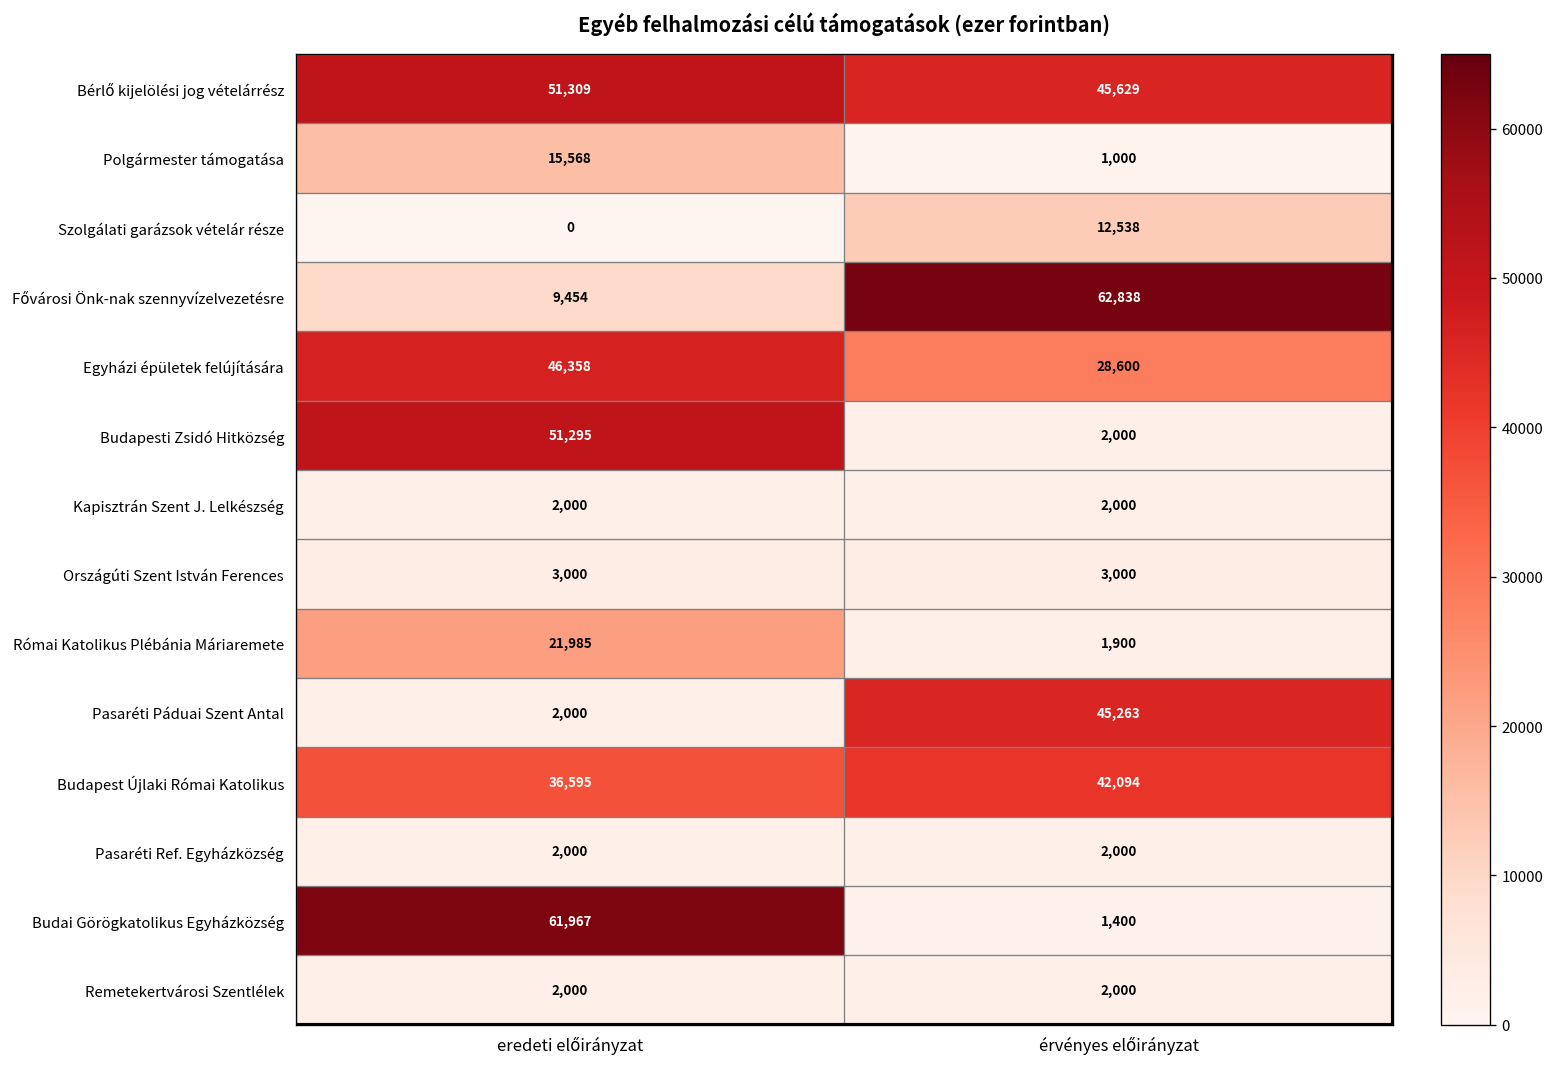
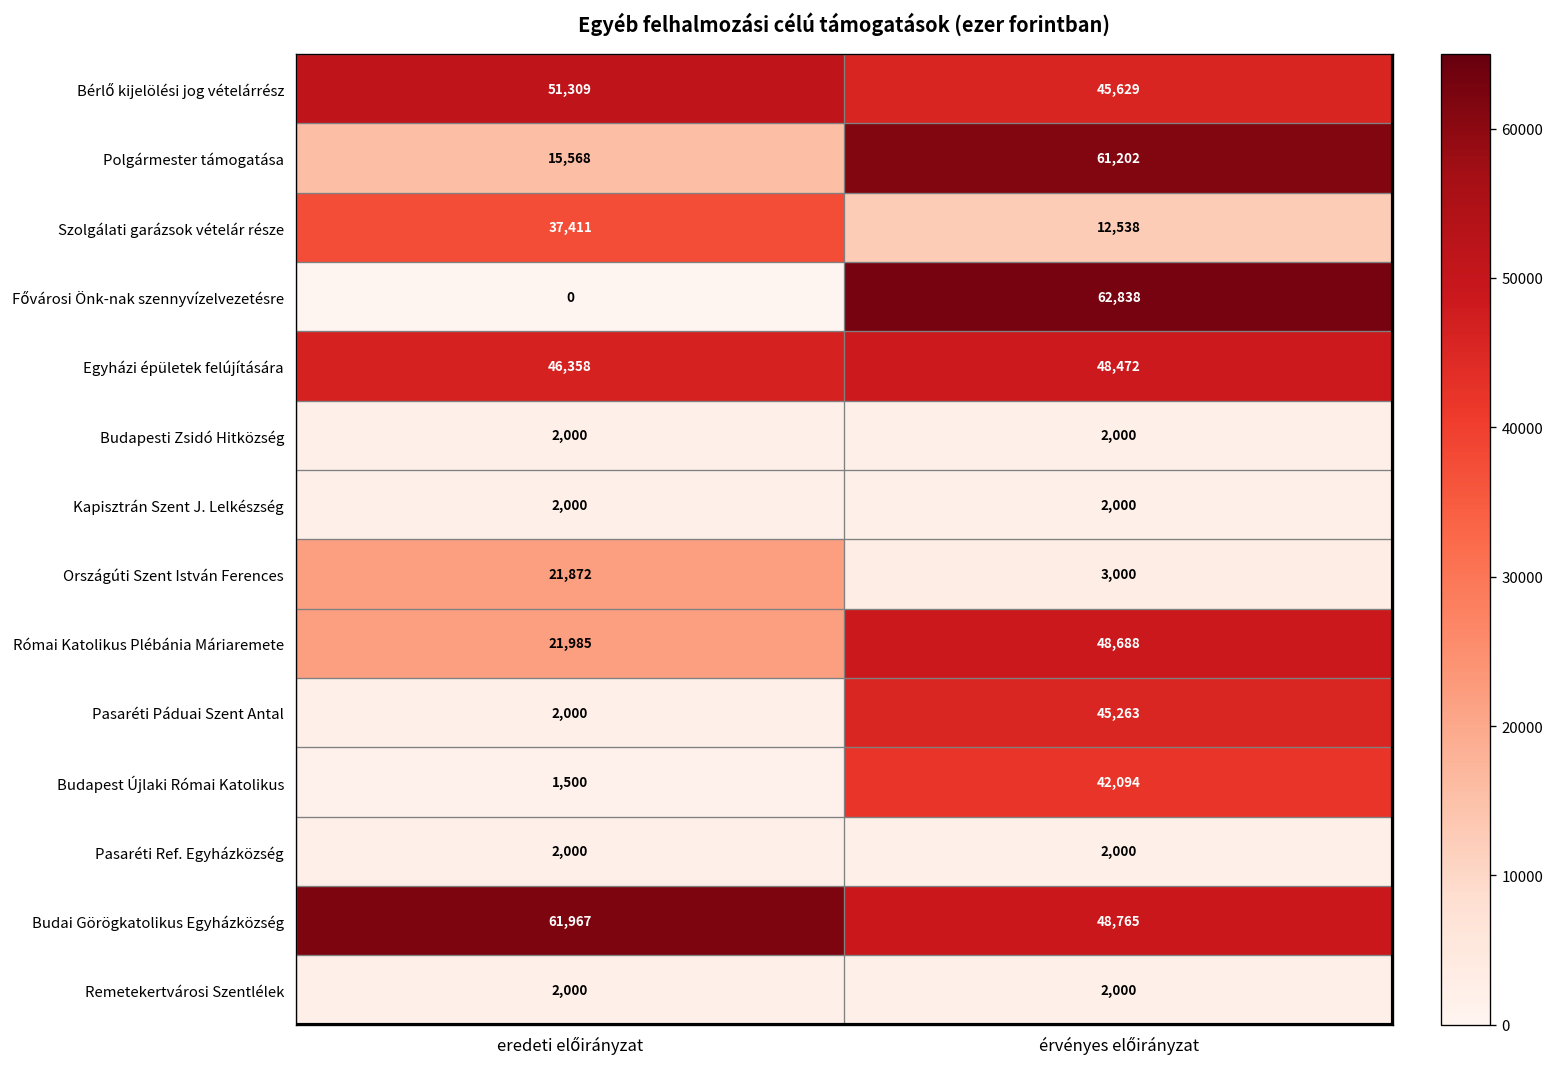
  {
    "Bérlő kijelölési jog vételárrész": {
      "eredeti előirányzat": "51,309",
      "érvényes előirányzat": "45,629"
    },
    "Polgármester támogatása": {
      "eredeti előirányzat": "15,568",
-     "érvényes előirányzat": "1,000"
+     "érvényes előirányzat": "61,202"
    },
    "Szolgálati garázsok vételár része": {
-     "eredeti előirányzat": "0",
+     "eredeti előirányzat": "37,411",
      "érvényes előirányzat": "12,538"
    },
    "Fővárosi Önk-nak szennyvízelvezetésre": {
-     "eredeti előirányzat": "9,454",
+     "eredeti előirányzat": "0",
      "érvényes előirányzat": "62,838"
    },
    "Egyházi épületek felújítására": {
      "eredeti előirányzat": "46,358",
-     "érvényes előirányzat": "28,600"
+     "érvényes előirányzat": "48,472"
    },
    "Budapesti Zsidó Hitközség": {
-     "eredeti előirányzat": "51,295",
+     "eredeti előirányzat": "2,000",
      "érvényes előirányzat": "2,000"
    },
    "Kapisztrán Szent J. Lelkészség": {
      "eredeti előirányzat": "2,000",
      "érvényes előirányzat": "2,000"
    },
    "Országúti Szent István Ferences": {
-     "eredeti előirányzat": "3,000",
+     "eredeti előirányzat": "21,872",
      "érvényes előirányzat": "3,000"
    },
    "Római Katolikus Plébánia Máriaremete": {
      "eredeti előirányzat": "21,985",
-     "érvényes előirányzat": "1,900"
+     "érvényes előirányzat": "48,688"
    },
    "Pasaréti Páduai Szent Antal": {
      "eredeti előirányzat": "2,000",
      "érvényes előirányzat": "45,263"
    },
    "Budapest Újlaki Római Katolikus": {
-     "eredeti előirányzat": "36,595",
+     "eredeti előirányzat": "1,500",
      "érvényes előirányzat": "42,094"
    },
    "Pasaréti Ref. Egyházközség": {
      "eredeti előirányzat": "2,000",
      "érvényes előirányzat": "2,000"
    },
    "Budai Görögkatolikus Egyházközség": {
      "eredeti előirányzat": "61,967",
-     "érvényes előirányzat": "1,400"
+     "érvényes előirányzat": "48,765"
    },
    "Remetekertvárosi Szentlélek": {
      "eredeti előirányzat": "2,000",
      "érvényes előirányzat": "2,000"
    }
  }
